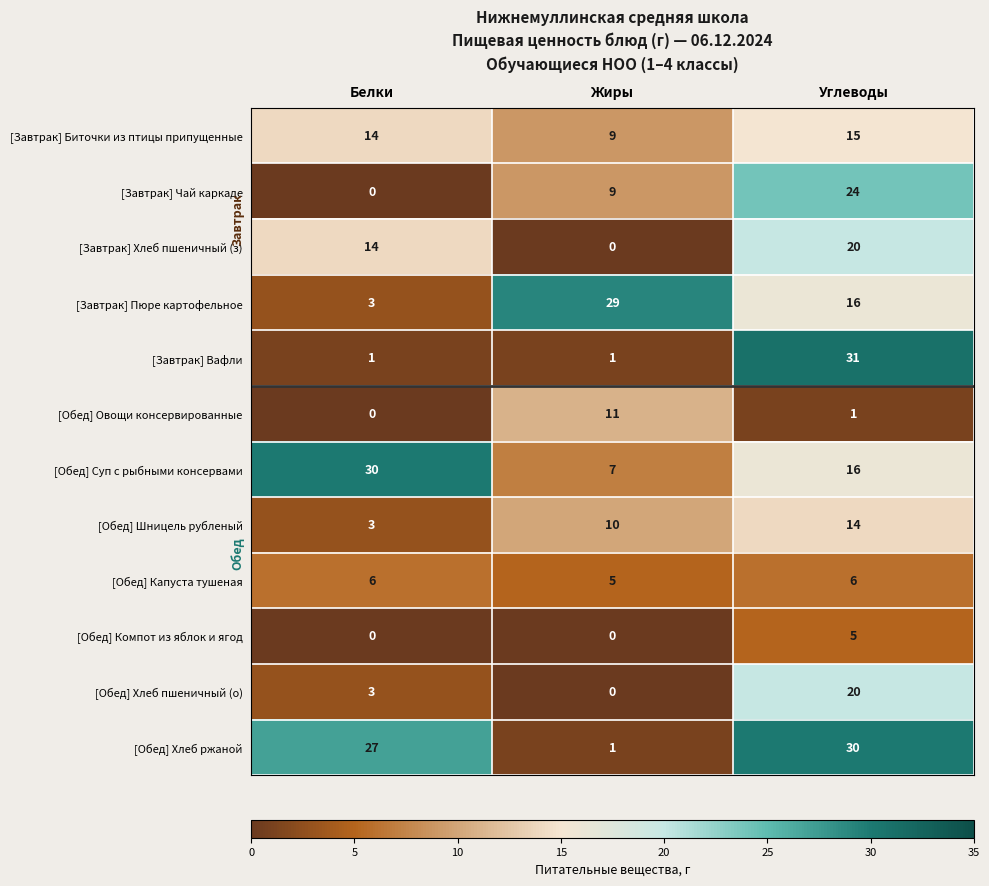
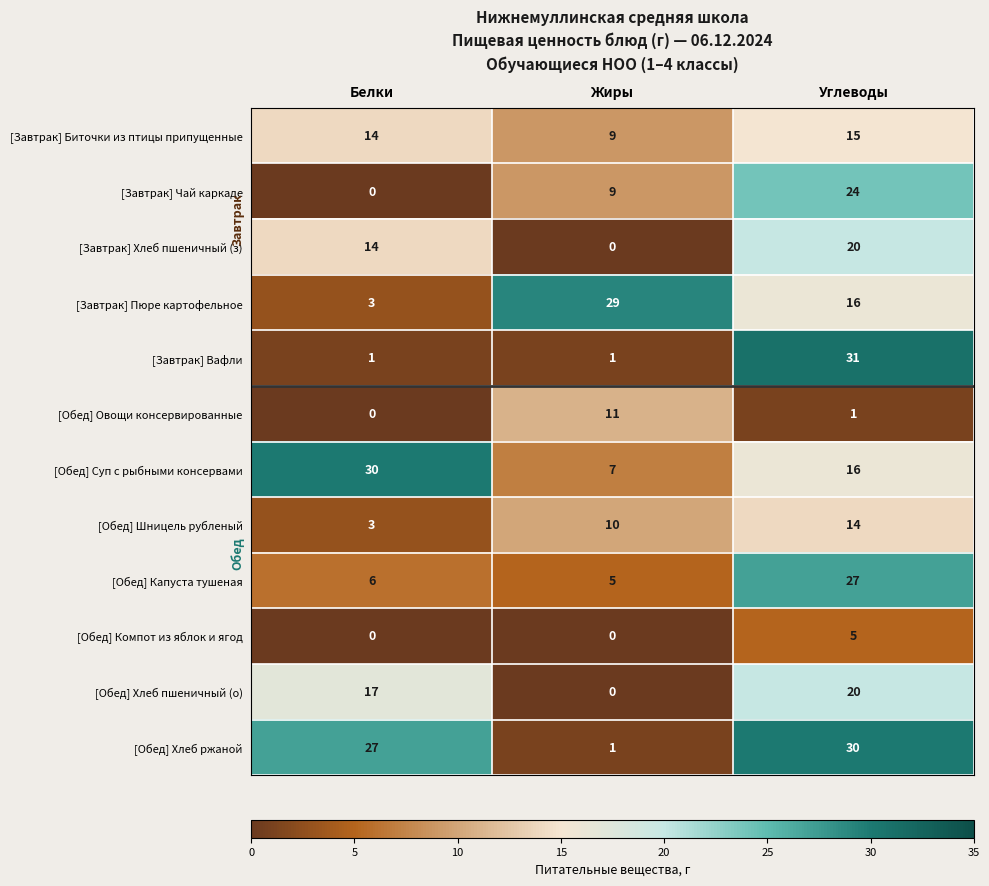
  {
    "[Завтрак] Биточки из птицы припущенные": {
      "Белки": 14,
      "Жиры": 9,
      "Углеводы": 15
    },
    "[Завтрак] Чай каркаде": {
      "Белки": 0,
      "Жиры": 9,
      "Углеводы": 24
    },
    "[Завтрак] Хлеб пшеничный (з)": {
      "Белки": 14,
      "Жиры": 0,
      "Углеводы": 20
    },
    "[Завтрак] Пюре картофельное": {
      "Белки": 3,
      "Жиры": 29,
      "Углеводы": 16
    },
    "[Завтрак] Вафли": {
      "Белки": 1,
      "Жиры": 1,
      "Углеводы": 31
    },
    "[Обед] Овощи консервированные": {
      "Белки": 0,
      "Жиры": 11,
      "Углеводы": 1
    },
    "[Обед] Суп с рыбными консервами": {
      "Белки": 30,
      "Жиры": 7,
      "Углеводы": 16
    },
    "[Обед] Шницель рубленый": {
      "Белки": 3,
      "Жиры": 10,
      "Углеводы": 14
    },
    "[Обед] Капуста тушеная": {
      "Белки": 6,
      "Жиры": 5,
-     "Углеводы": 6
+     "Углеводы": 27
    },
    "[Обед] Компот из яблок и ягод": {
      "Белки": 0,
      "Жиры": 0,
      "Углеводы": 5
    },
    "[Обед] Хлеб пшеничный (о)": {
-     "Белки": 3,
+     "Белки": 17,
      "Жиры": 0,
      "Углеводы": 20
    },
    "[Обед] Хлеб ржаной": {
      "Белки": 27,
      "Жиры": 1,
      "Углеводы": 30
    }
  }
